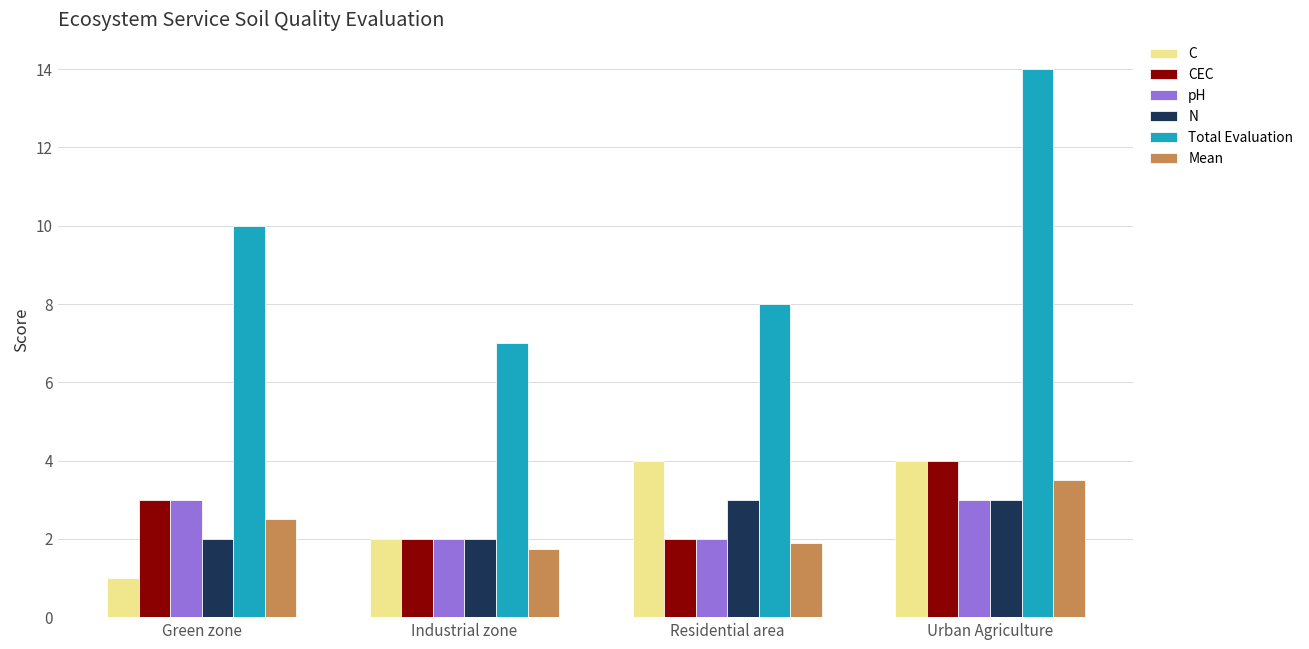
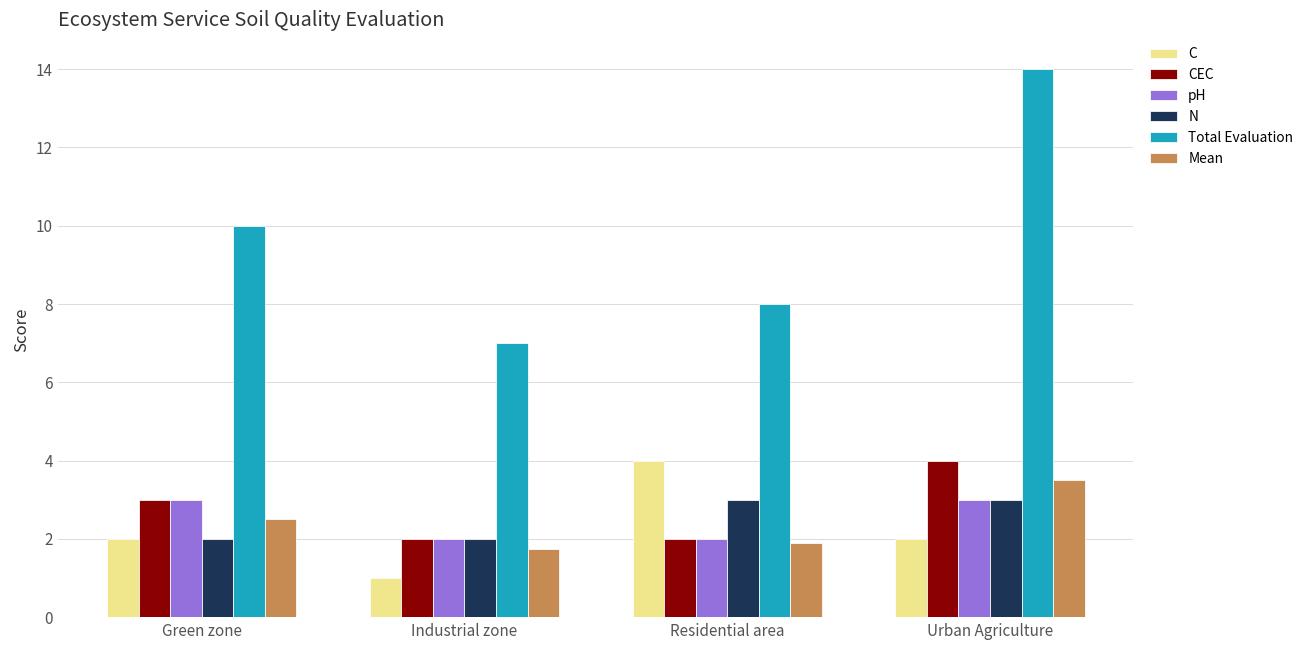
  {
    "C": {
-     "Green zone": 1,
-     "Industrial zone": 2,
+     "Green zone": 2,
+     "Industrial zone": 1,
      "Residential area": 4,
-     "Urban Agriculture": 4
+     "Urban Agriculture": 2
    },
    "CEC": {
      "Green zone": 3,
      "Industrial zone": 2,
      "Residential area": 2,
      "Urban Agriculture": 4
    },
    "pH": {
      "Green zone": 3,
      "Industrial zone": 2,
      "Residential area": 2,
      "Urban Agriculture": 3
    },
    "N": {
      "Green zone": 2,
      "Industrial zone": 2,
      "Residential area": 3,
      "Urban Agriculture": 3
    },
    "Total Evaluation": {
      "Green zone": 10,
      "Industrial zone": 7,
      "Residential area": 8,
      "Urban Agriculture": 14
    },
    "Mean": {
      "Green zone": 2.5,
      "Industrial zone": 1.8,
      "Residential area": 1.9,
      "Urban Agriculture": 3.5
    }
  }
